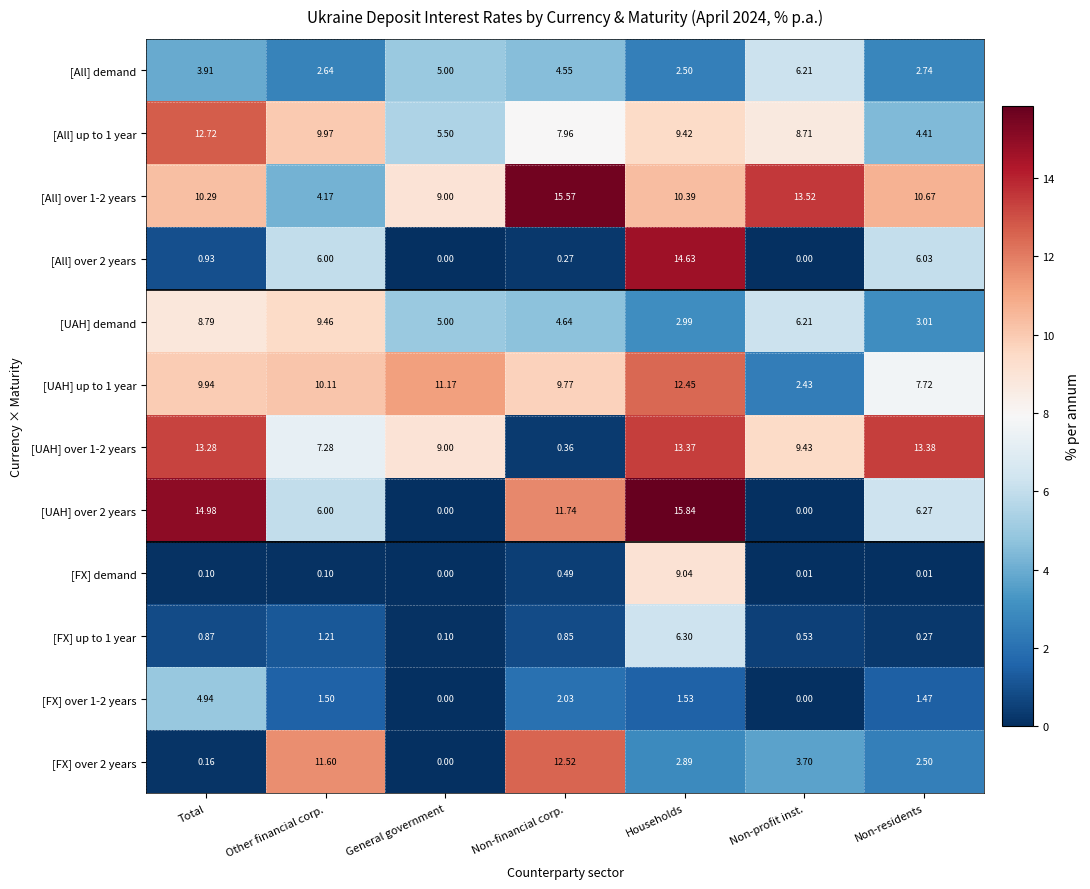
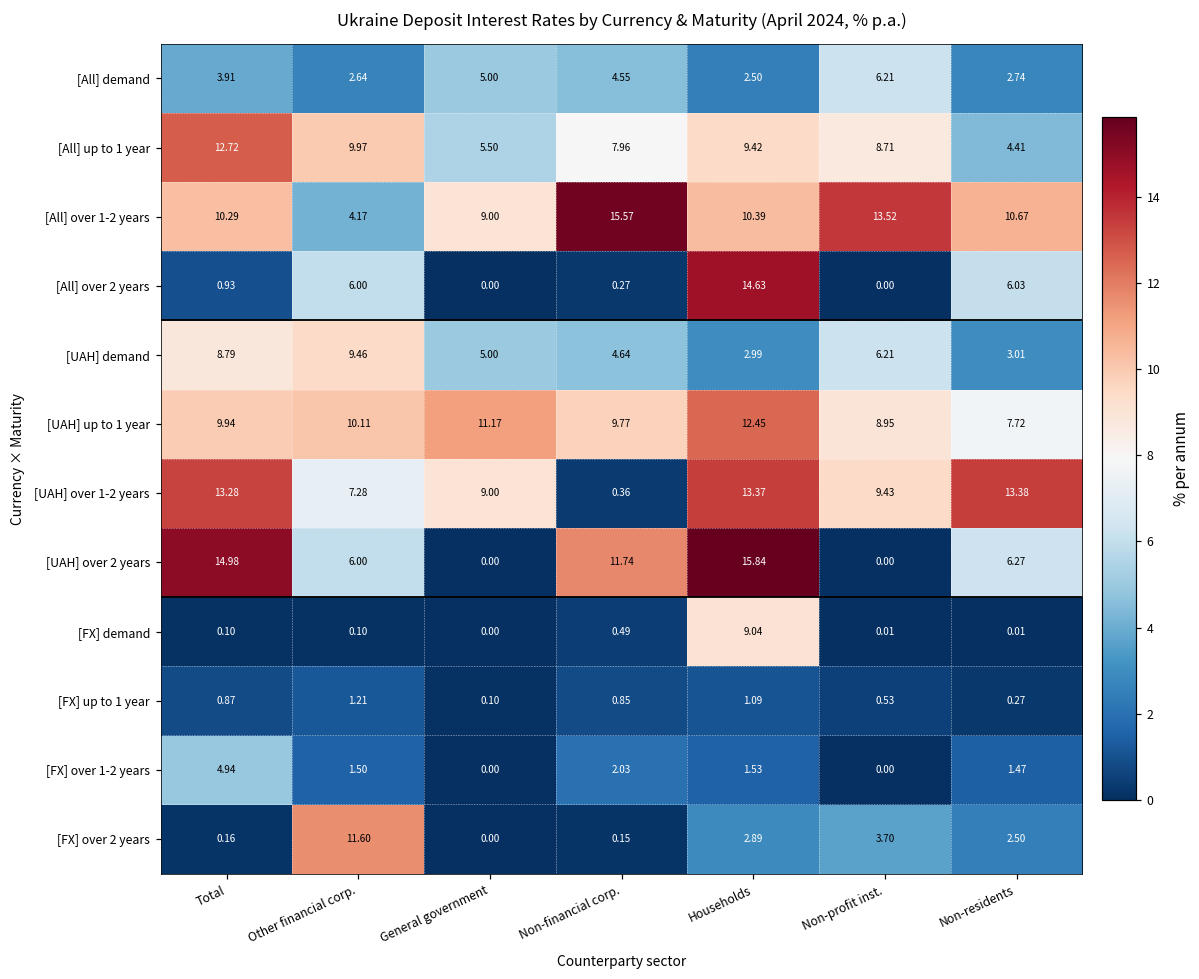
  {
    "[All] demand": {
      "Total": 3.91,
      "Other financial corp.": 2.64,
      "General government": 5.00,
      "Non-financial corp.": 4.55,
      "Households": 2.50,
      "Non-profit inst.": 6.21,
      "Non-residents": 2.74
    },
    "[All] up to 1 year": {
      "Total": 12.72,
      "Other financial corp.": 9.97,
      "General government": 5.50,
      "Non-financial corp.": 7.96,
      "Households": 9.42,
      "Non-profit inst.": 8.71,
      "Non-residents": 4.41
    },
    "[All] over 1-2 years": {
      "Total": 10.29,
      "Other financial corp.": 4.17,
      "General government": 9.00,
      "Non-financial corp.": 15.57,
      "Households": 10.39,
      "Non-profit inst.": 13.52,
      "Non-residents": 10.67
    },
    "[All] over 2 years": {
      "Total": 0.93,
      "Other financial corp.": 6.00,
      "General government": 0.00,
      "Non-financial corp.": 0.27,
      "Households": 14.63,
      "Non-profit inst.": 0.00,
      "Non-residents": 6.03
    },
    "[UAH] demand": {
      "Total": 8.79,
      "Other financial corp.": 9.46,
      "General government": 5.00,
      "Non-financial corp.": 4.64,
      "Households": 2.99,
      "Non-profit inst.": 6.21,
      "Non-residents": 3.01
    },
    "[UAH] up to 1 year": {
      "Total": 9.94,
      "Other financial corp.": 10.11,
      "General government": 11.17,
      "Non-financial corp.": 9.77,
      "Households": 12.45,
-     "Non-profit inst.": 2.43,
+     "Non-profit inst.": 8.95,
      "Non-residents": 7.72
    },
    "[UAH] over 1-2 years": {
      "Total": 13.28,
      "Other financial corp.": 7.28,
      "General government": 9.00,
      "Non-financial corp.": 0.36,
      "Households": 13.37,
      "Non-profit inst.": 9.43,
      "Non-residents": 13.38
    },
    "[UAH] over 2 years": {
      "Total": 14.98,
      "Other financial corp.": 6.00,
      "General government": 0.00,
      "Non-financial corp.": 11.74,
      "Households": 15.84,
      "Non-profit inst.": 0.00,
      "Non-residents": 6.27
    },
    "[FX] demand": {
      "Total": 0.10,
      "Other financial corp.": 0.10,
      "General government": 0.00,
      "Non-financial corp.": 0.49,
      "Households": 9.04,
      "Non-profit inst.": 0.01,
      "Non-residents": 0.01
    },
    "[FX] up to 1 year": {
      "Total": 0.87,
      "Other financial corp.": 1.21,
      "General government": 0.10,
      "Non-financial corp.": 0.85,
-     "Households": 6.30,
+     "Households": 1.09,
      "Non-profit inst.": 0.53,
      "Non-residents": 0.27
    },
    "[FX] over 1-2 years": {
      "Total": 4.94,
      "Other financial corp.": 1.50,
      "General government": 0.00,
      "Non-financial corp.": 2.03,
      "Households": 1.53,
      "Non-profit inst.": 0.00,
      "Non-residents": 1.47
    },
    "[FX] over 2 years": {
      "Total": 0.16,
      "Other financial corp.": 11.60,
      "General government": 0.00,
-     "Non-financial corp.": 12.52,
+     "Non-financial corp.": 0.15,
      "Households": 2.89,
      "Non-profit inst.": 3.70,
      "Non-residents": 2.50
    }
  }
